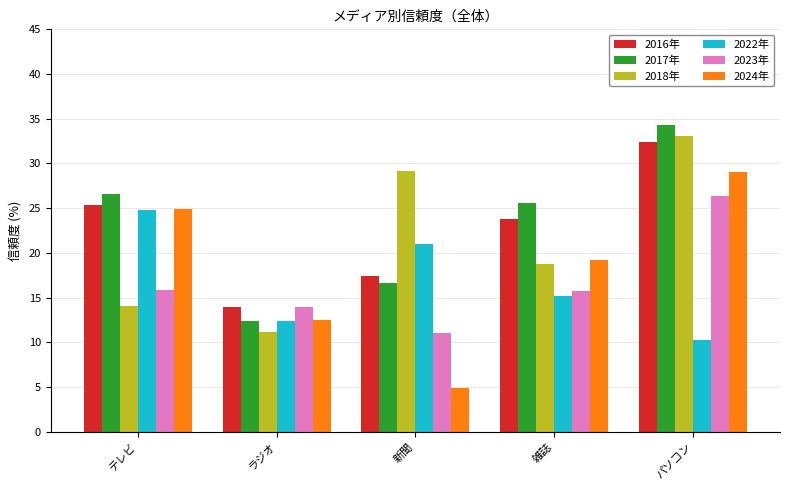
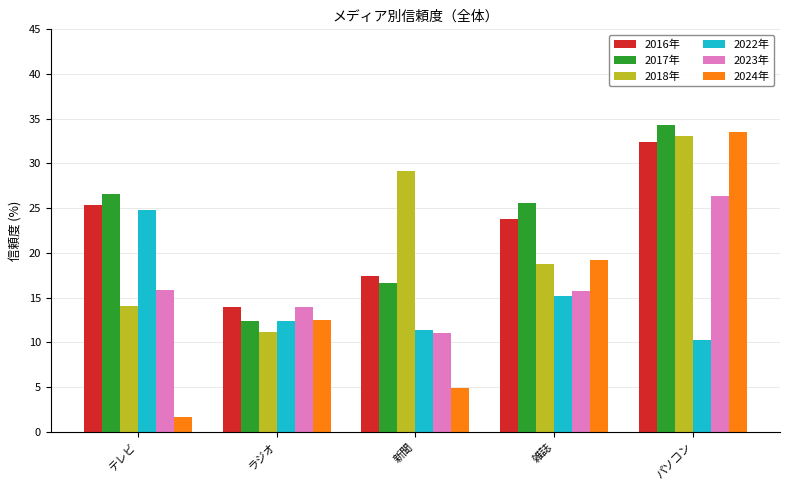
  {
    "2016年": {
      "テレビ": 25,
      "ラジオ": 14,
      "新聞": 17,
      "雑誌": 24,
      "パソコン": 32
    },
    "2017年": {
      "テレビ": 27,
      "ラジオ": 12,
      "新聞": 17,
      "雑誌": 26,
      "パソコン": 34
    },
    "2018年": {
      "テレビ": 14,
      "ラジオ": 11,
      "新聞": 29,
      "雑誌": 19,
      "パソコン": 33
    },
    "2022年": {
      "テレビ": 25,
      "ラジオ": 12,
-     "新聞": 21,
+     "新聞": 11,
      "雑誌": 15,
      "パソコン": 10
    },
    "2023年": {
      "テレビ": 16,
      "ラジオ": 14,
      "新聞": 11,
      "雑誌": 16,
      "パソコン": 26
    },
    "2024年": {
-     "テレビ": 25,
+     "テレビ": 2,
      "ラジオ": 13,
      "新聞": 5,
      "雑誌": 19,
-     "パソコン": 29
+     "パソコン": 34
    }
  }
